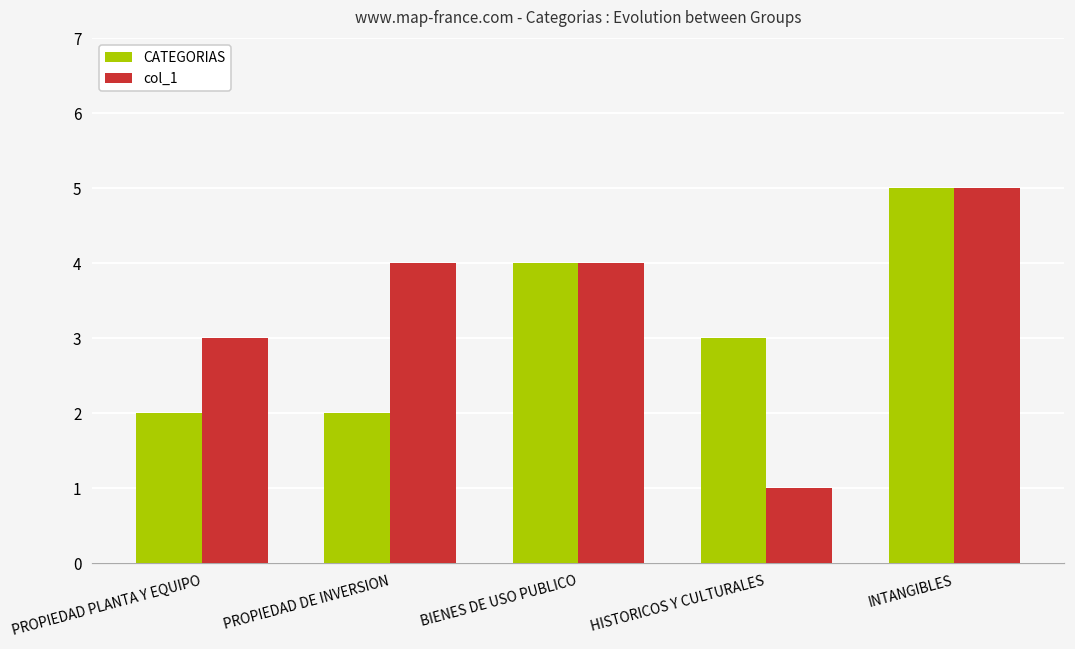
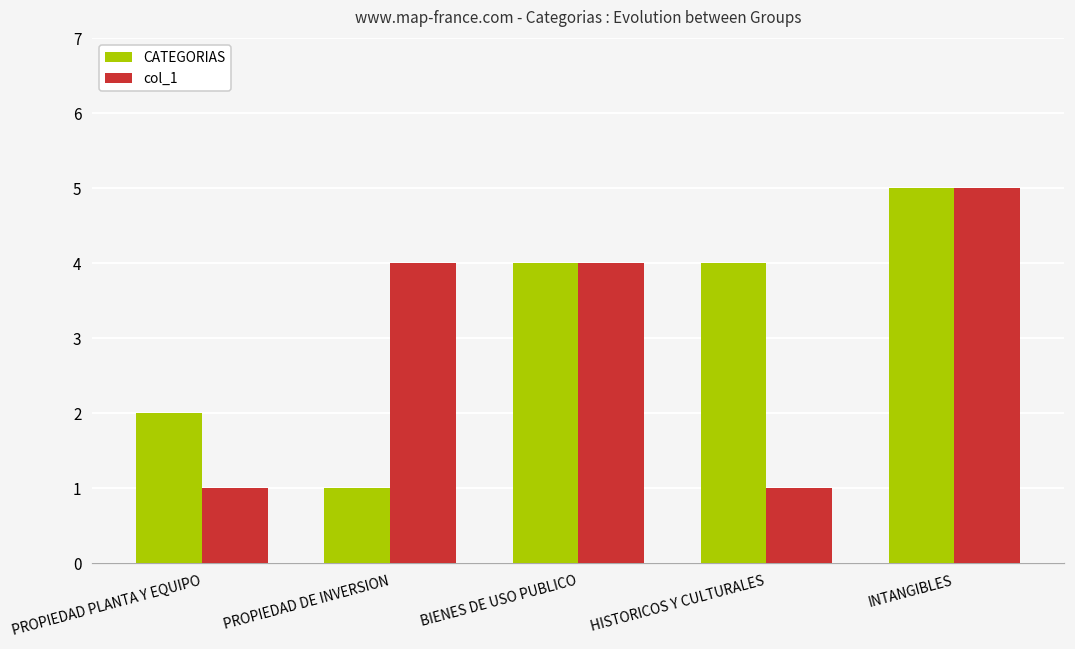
  {
    "CATEGORIAS": {
      "PROPIEDAD PLANTA Y EQUIPO": 2,
-     "PROPIEDAD DE INVERSION": 2,
+     "PROPIEDAD DE INVERSION": 1,
      "BIENES DE USO PUBLICO": 4,
-     "HISTORICOS Y CULTURALES": 3,
+     "HISTORICOS Y CULTURALES": 4,
      "INTANGIBLES": 5
    },
    "col_1": {
-     "PROPIEDAD PLANTA Y EQUIPO": 3,
+     "PROPIEDAD PLANTA Y EQUIPO": 1,
      "PROPIEDAD DE INVERSION": 4,
      "BIENES DE USO PUBLICO": 4,
      "HISTORICOS Y CULTURALES": 1,
      "INTANGIBLES": 5
    }
  }
